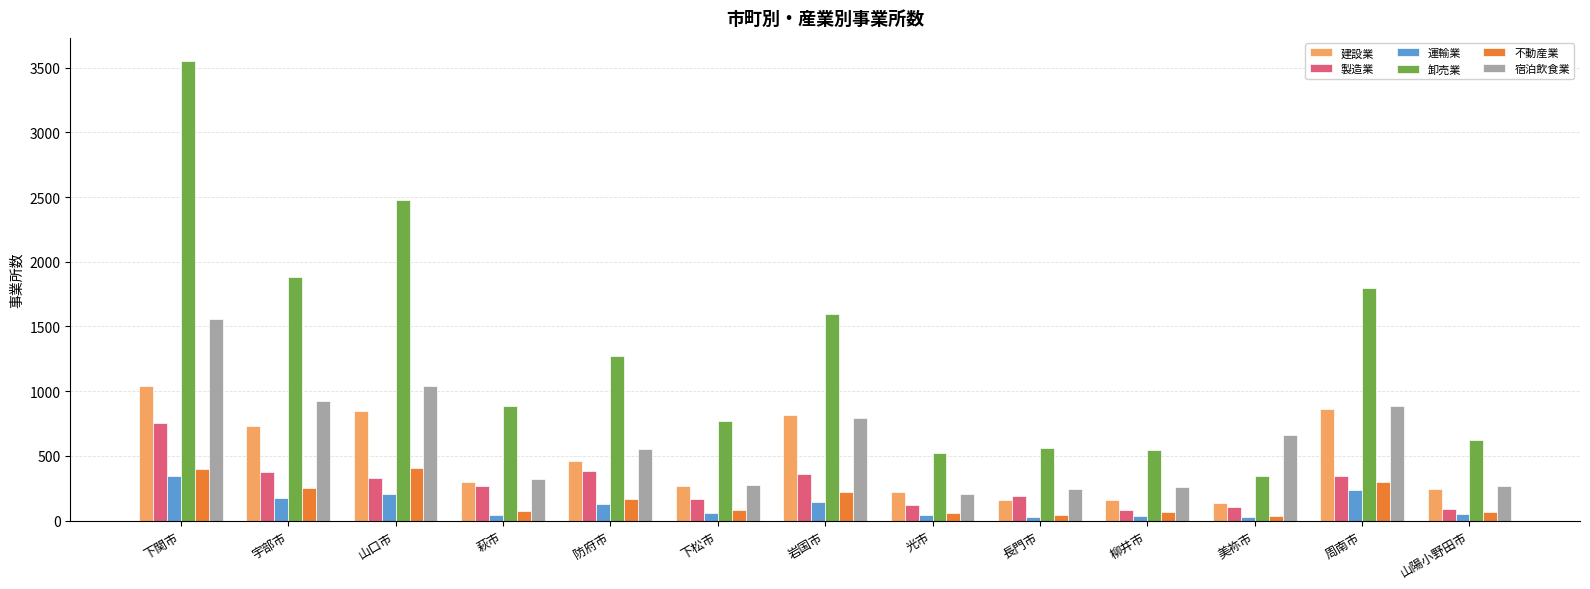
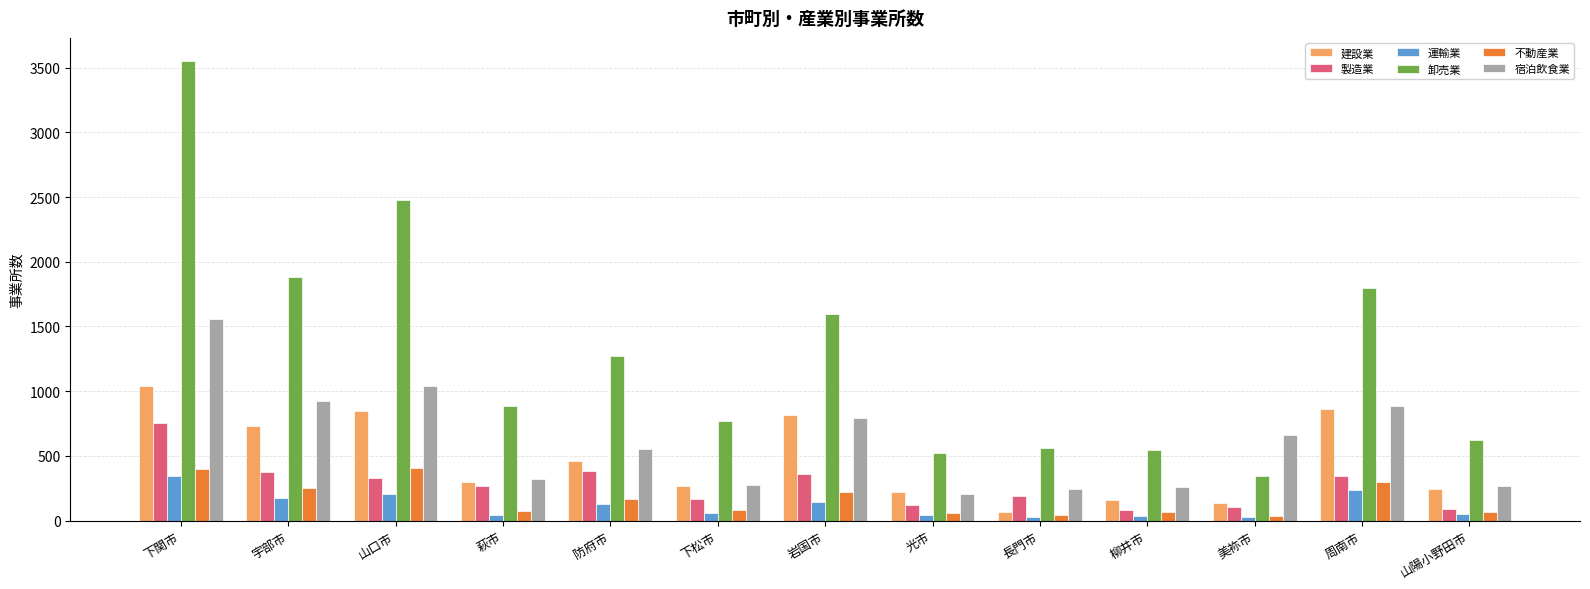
  {
    "建設業": {
      "下関市": 1040,
      "宇部市": 730,
      "山口市": 850,
      "萩市": 300,
      "防府市": 460,
      "下松市": 270,
      "岩国市": 820,
      "光市": 220,
-     "長門市": 160,
+     "長門市": 70,
      "柳井市": 160,
      "美祢市": 130,
      "周南市": 870,
      "山陽小野田市": 240
    },
    "製造業": {
      "下関市": 760,
      "宇部市": 380,
      "山口市": 330,
      "萩市": 270,
      "防府市": 390,
      "下松市": 170,
      "岩国市": 360,
      "光市": 120,
      "長門市": 190,
      "柳井市": 90,
      "美祢市": 110,
      "周南市": 340,
      "山陽小野田市": 90
    },
    "運輸業": {
      "下関市": 340,
      "宇部市": 180,
      "山口市": 210,
      "萩市": 40,
      "防府市": 130,
      "下松市": 60,
      "岩国市": 150,
      "光市": 40,
      "長門市": 30,
      "柳井市": 40,
      "美祢市": 30,
      "周南市": 230,
      "山陽小野田市": 50
    },
    "卸売業": {
      "下関市": 3550,
      "宇部市": 1880,
      "山口市": 2470,
      "萩市": 880,
      "防府市": 1270,
      "下松市": 770,
      "岩国市": 1600,
      "光市": 520,
      "長門市": 560,
      "柳井市": 550,
      "美祢市": 350,
      "周南市": 1800,
      "山陽小野田市": 620
    },
    "不動産業": {
      "下関市": 400,
      "宇部市": 250,
      "山口市": 410,
      "萩市": 80,
      "防府市": 170,
      "下松市": 90,
      "岩国市": 220,
      "光市": 60,
      "長門市": 40,
      "柳井市": 60,
      "美祢市": 30,
      "周南市": 300,
      "山陽小野田市": 60
    },
    "宿泊飲食業": {
      "下関市": 1560,
      "宇部市": 920,
      "山口市": 1040,
      "萩市": 320,
      "防府市": 550,
      "下松市": 270,
      "岩国市": 790,
      "光市": 210,
      "長門市": 240,
      "柳井市": 260,
      "美祢市": 660,
      "周南市": 880,
      "山陽小野田市": 260
    }
  }
